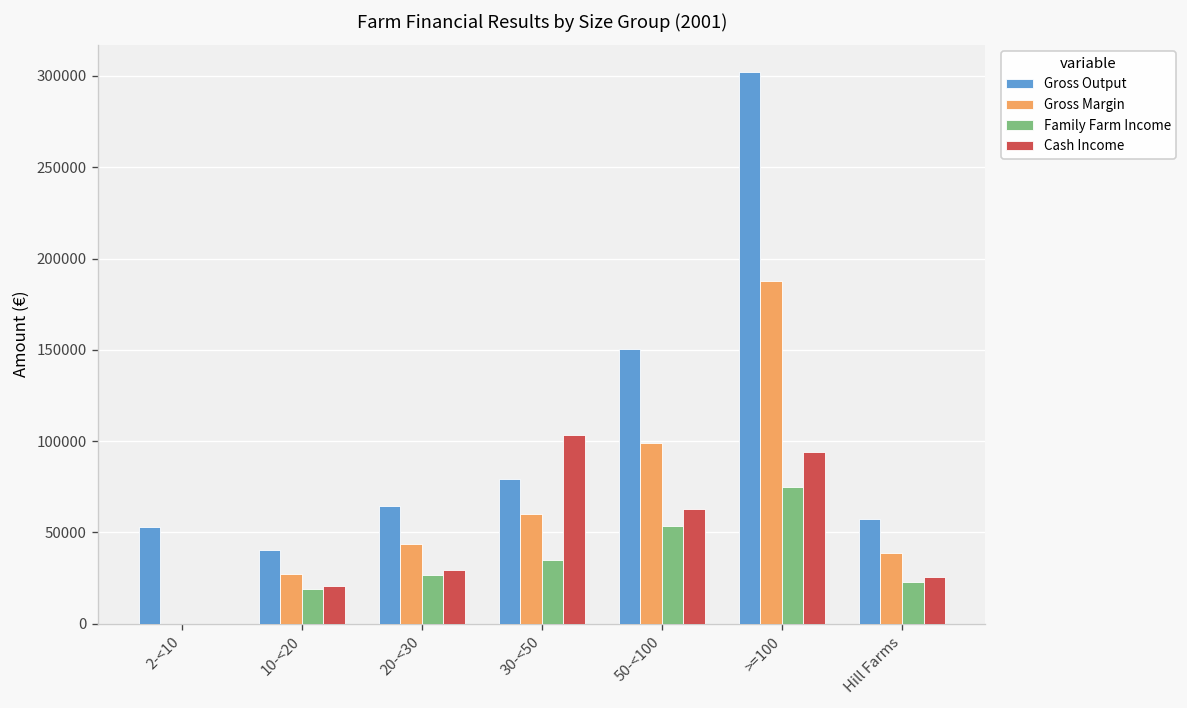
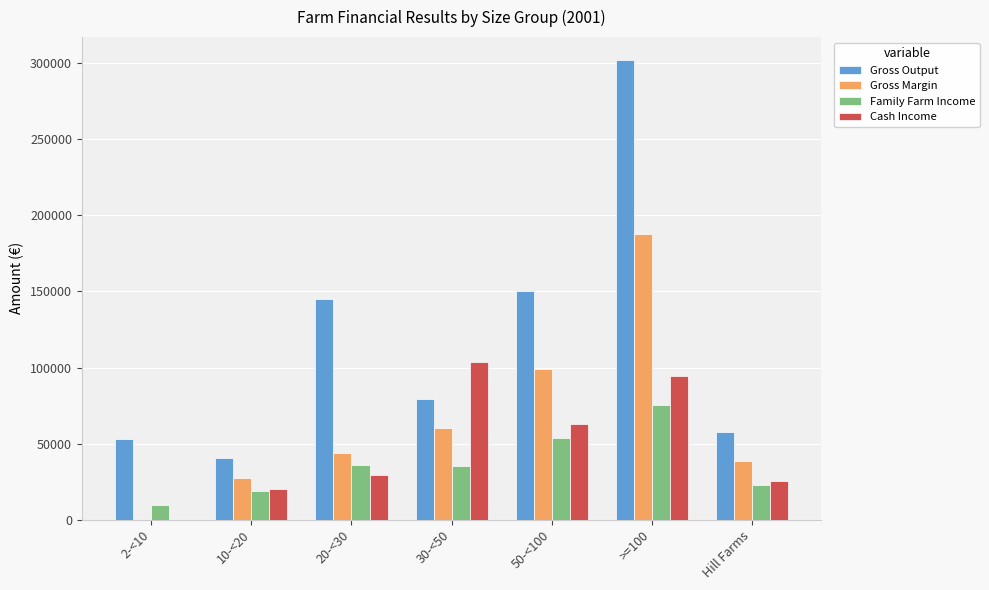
  {
    "Gross Output": {
      "2-<10": 53000,
      "10-<20": 40000,
-     "20-<30": 65000,
+     "20-<30": 145000,
      "30-<50": 79000,
      "50-<100": 151000,
      ">=100": 302000,
      "Hill Farms": 58000
    },
    "Gross Margin": {
      "2-<10": 0,
      "10-<20": 27000,
      "20-<30": 44000,
      "30-<50": 60000,
      "50-<100": 99000,
      ">=100": 188000,
      "Hill Farms": 39000
    },
    "Family Farm Income": {
-     "2-<10": 0,
+     "2-<10": 10000,
      "10-<20": 19000,
-     "20-<30": 27000,
+     "20-<30": 36000,
      "30-<50": 35000,
      "50-<100": 54000,
      ">=100": 75000,
      "Hill Farms": 23000
    },
    "Cash Income": {
      "2-<10": 0,
      "10-<20": 20000,
      "20-<30": 29000,
      "30-<50": 104000,
      "50-<100": 63000,
      ">=100": 94000,
      "Hill Farms": 26000
    }
  }
